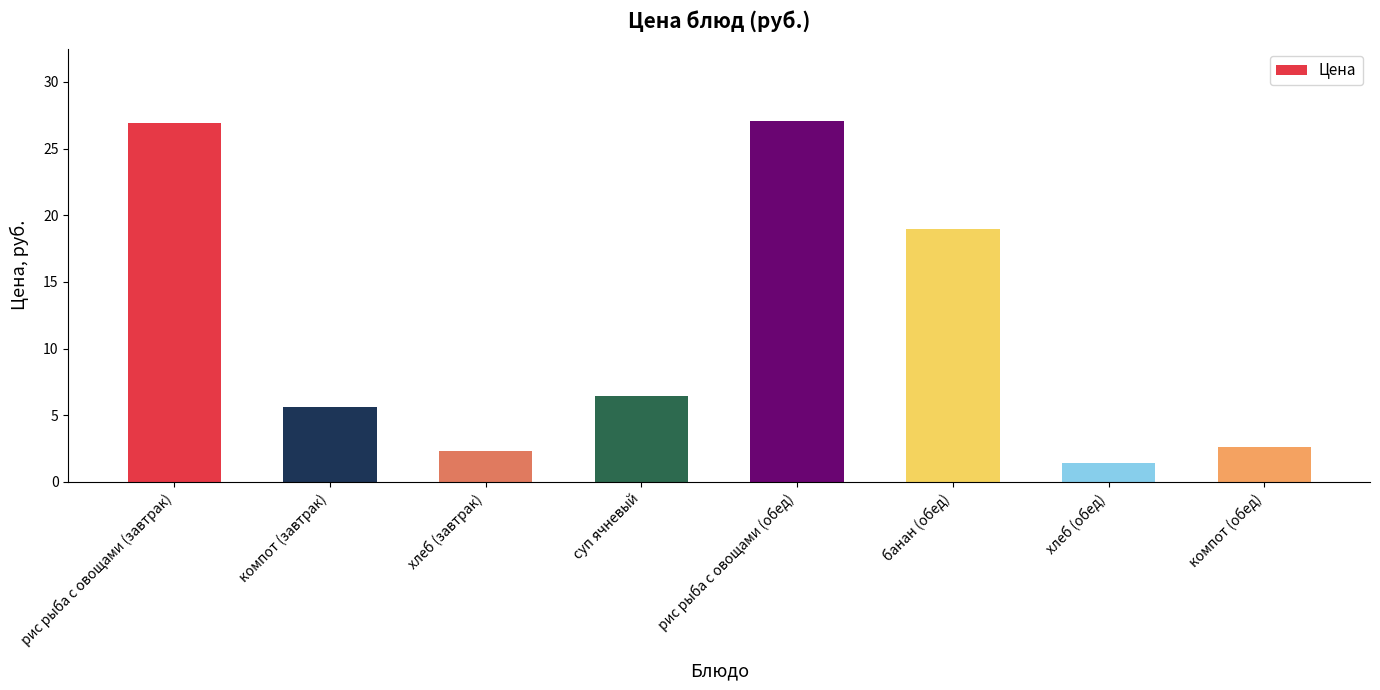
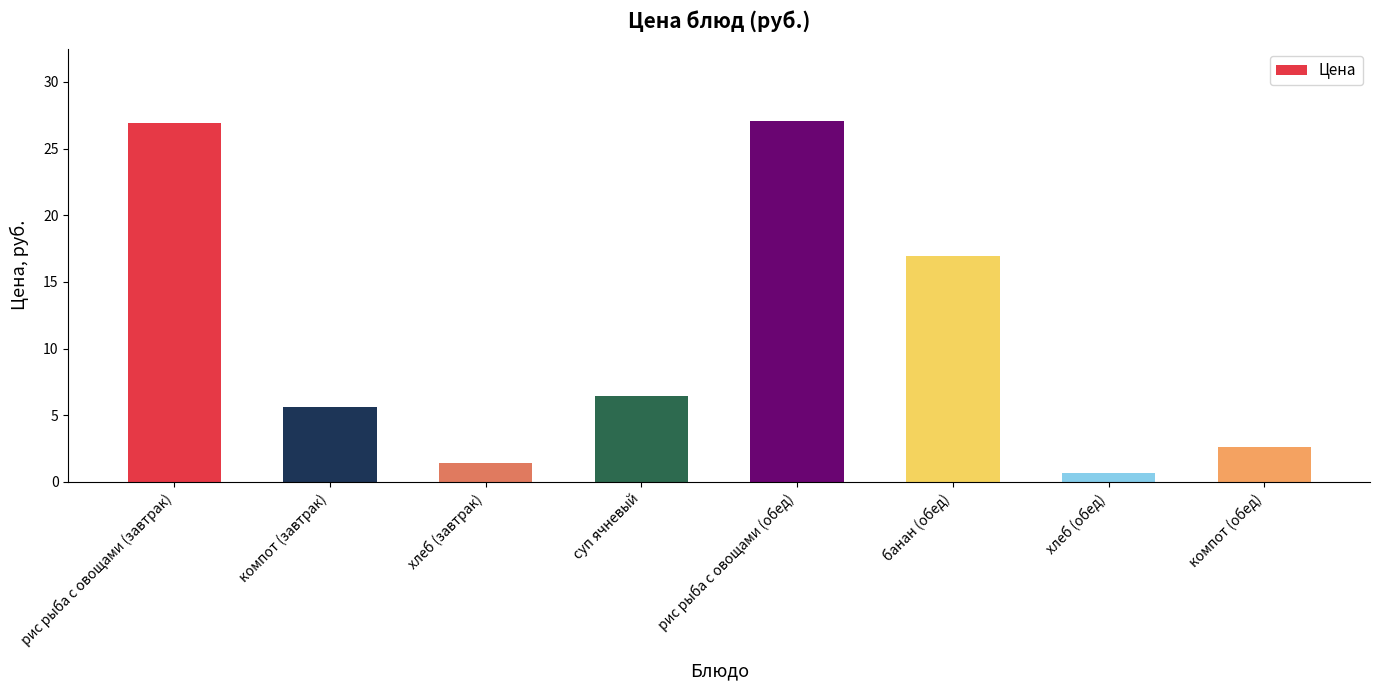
  {
    "рис рыба с овощами (завтрак)": 26.9,
    "компот (завтрак)": 5.7,
-   "хлеб (завтрак)": 2.3,
+   "хлеб (завтрак)": 1.4,
    "суп ячневый": 6.4,
    "рис рыба с овощами (обед)": 27.1,
-   "банан (обед)": 19.0,
-   "хлеб (обед)": 1.4,
+   "банан (обед)": 17.0,
+   "хлеб (обед)": 0.7,
    "компот (обед)": 2.6
  }
